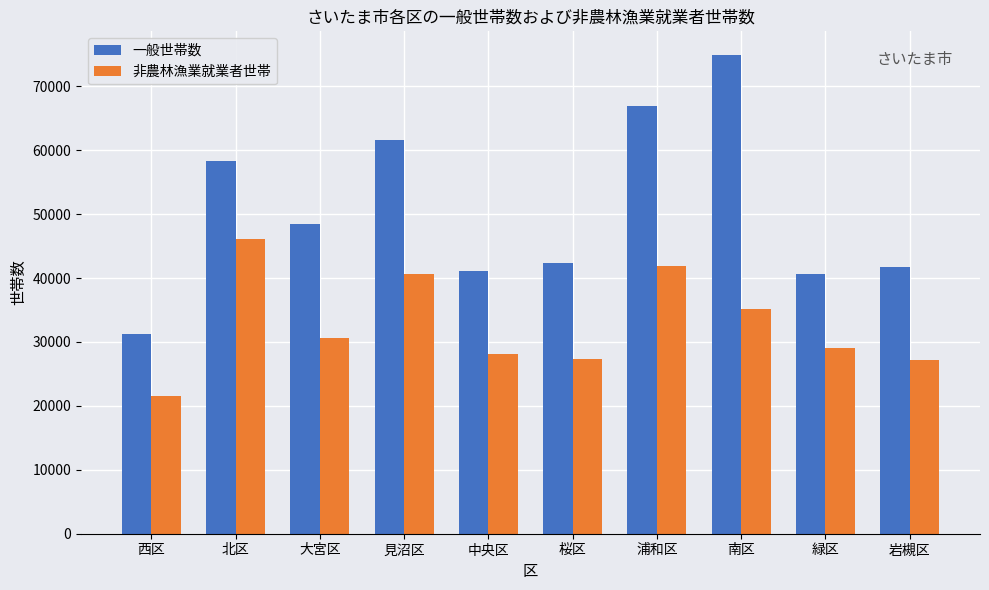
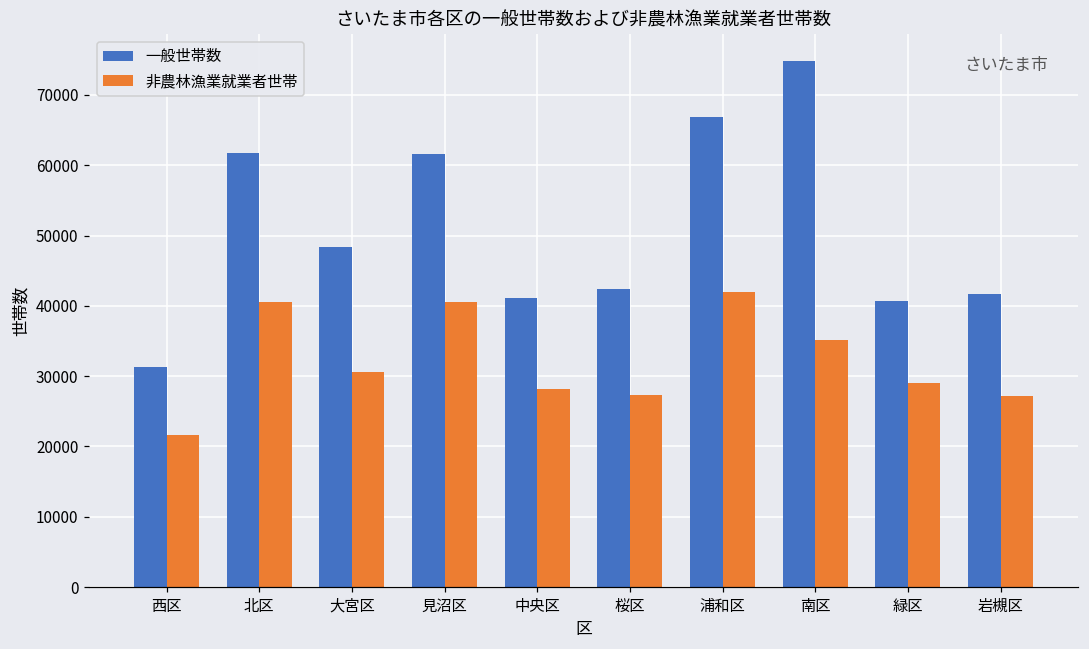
  {
    "一般世帯数": {
      "西区": 31000,
-     "北区": 58000,
+     "北区": 62000,
      "大宮区": 48000,
      "見沼区": 62000,
      "中央区": 41000,
      "桜区": 42000,
      "浦和区": 67000,
      "南区": 75000,
      "緑区": 41000,
      "岩槻区": 42000
    },
    "非農林漁業就業者世帯": {
      "西区": 22000,
-     "北区": 46000,
+     "北区": 40000,
      "大宮区": 31000,
      "見沼区": 41000,
      "中央区": 28000,
      "桜区": 27000,
      "浦和区": 42000,
      "南区": 35000,
      "緑区": 29000,
      "岩槻区": 27000
    }
  }
